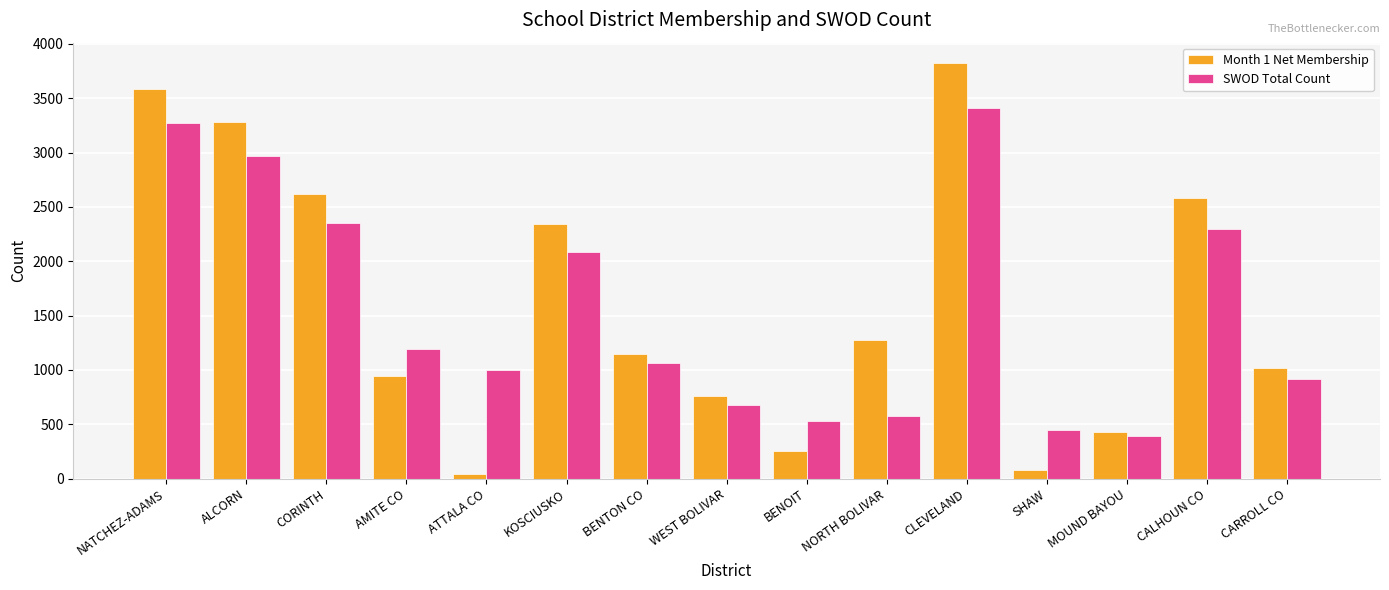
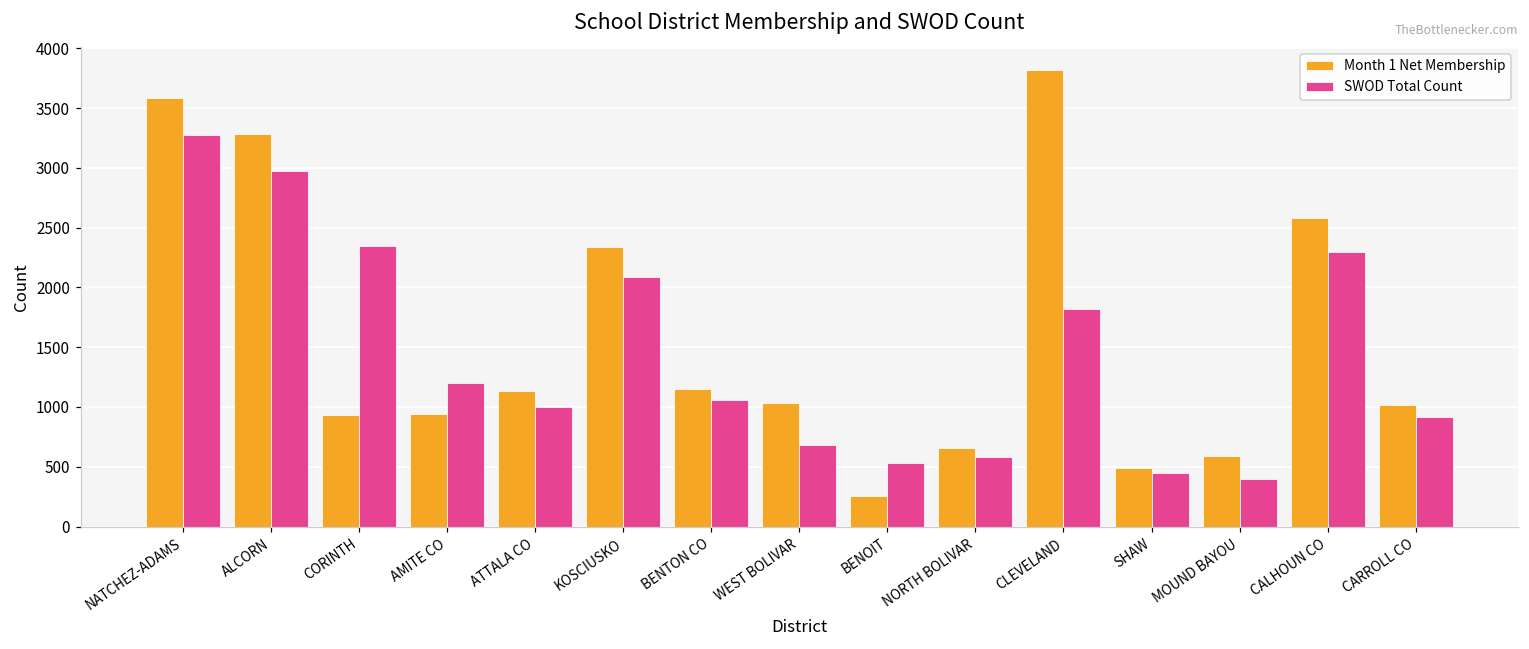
  {
    "Month 1 Net Membership": {
      "NATCHEZ-ADAMS": 3590,
      "ALCORN": 3290,
-     "CORINTH": 2620,
+     "CORINTH": 940,
      "AMITE CO": 940,
-     "ATTALA CO": 40,
+     "ATTALA CO": 1130,
      "KOSCIUSKO": 2340,
      "BENTON CO": 1150,
-     "WEST BOLIVAR": 760,
+     "WEST BOLIVAR": 1040,
      "BENOIT": 250,
-     "NORTH BOLIVAR": 1280,
+     "NORTH BOLIVAR": 660,
      "CLEVELAND": 3820,
-     "SHAW": 80,
-     "MOUND BAYOU": 430,
+     "SHAW": 490,
+     "MOUND BAYOU": 590,
      "CALHOUN CO": 2580,
      "CARROLL CO": 1020
    },
    "SWOD Total Count": {
      "NATCHEZ-ADAMS": 3270,
      "ALCORN": 2970,
      "CORINTH": 2350,
      "AMITE CO": 1200,
      "ATTALA CO": 1000,
      "KOSCIUSKO": 2080,
      "BENTON CO": 1060,
      "WEST BOLIVAR": 680,
      "BENOIT": 530,
      "NORTH BOLIVAR": 580,
-     "CLEVELAND": 3410,
+     "CLEVELAND": 1820,
      "SHAW": 450,
      "MOUND BAYOU": 400,
      "CALHOUN CO": 2300,
      "CARROLL CO": 920
    }
  }
